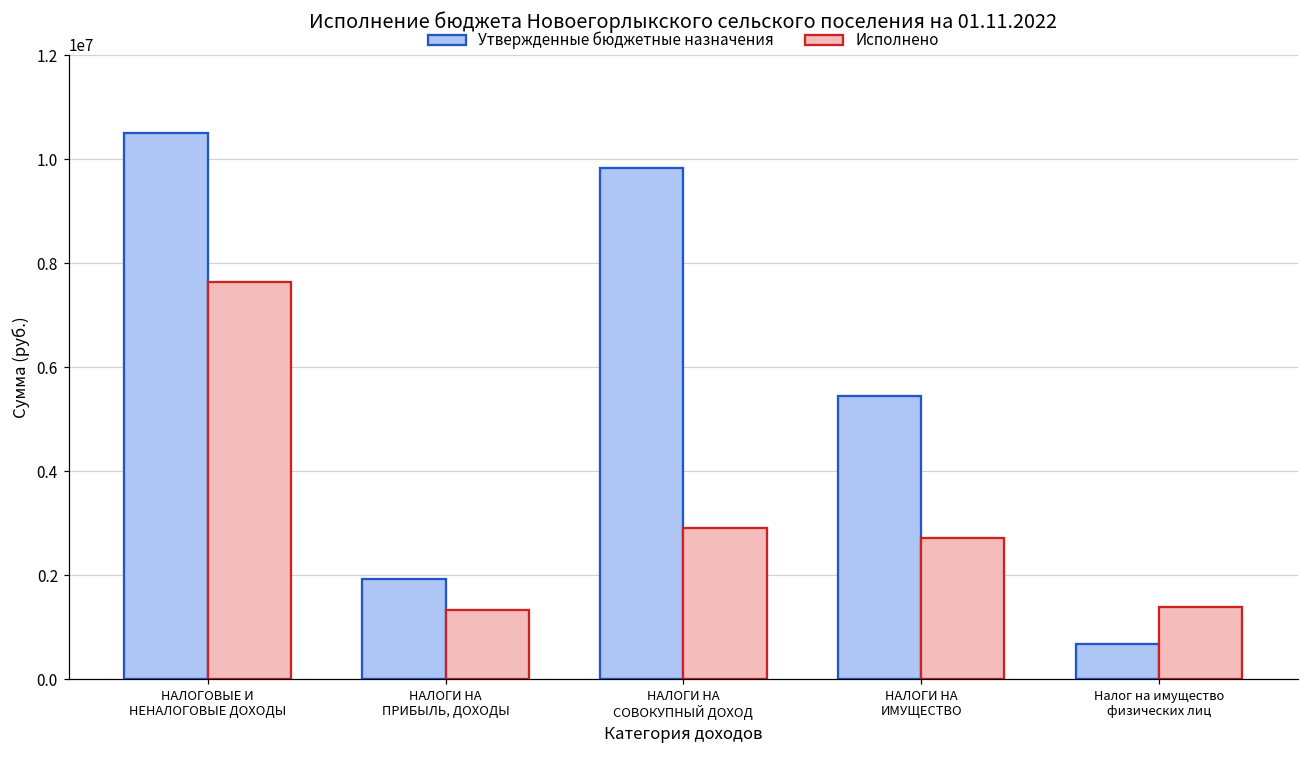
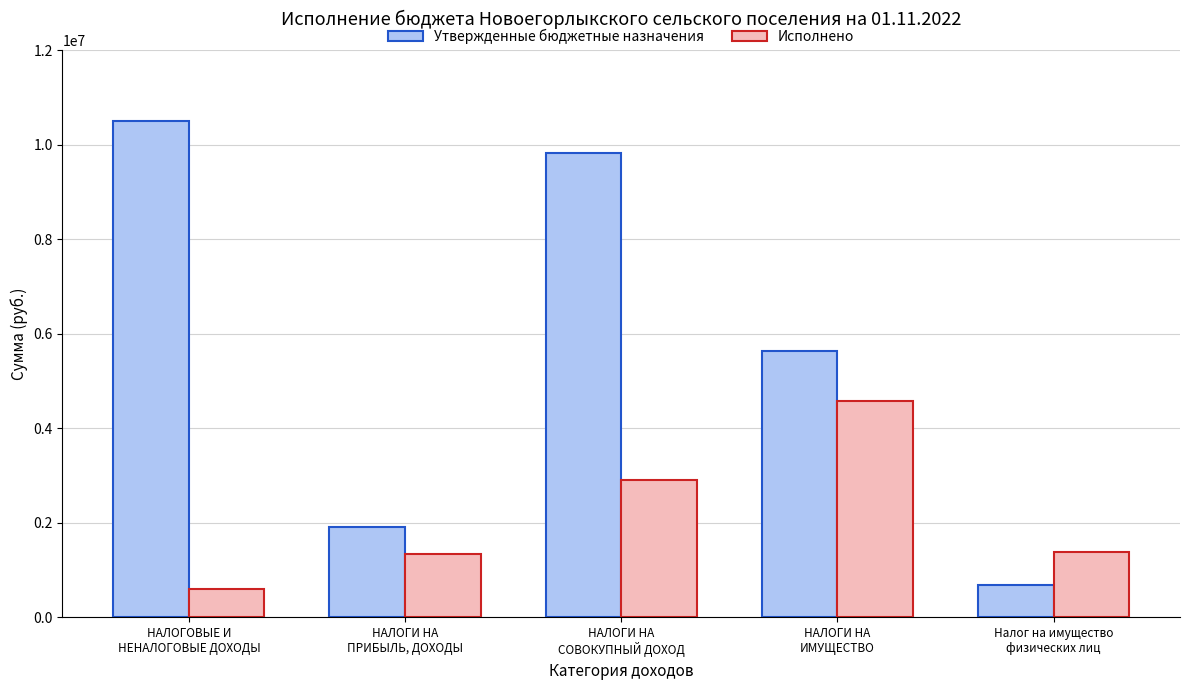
  {
    "Утвержденные бюджетные назначения": {
      "НАЛОГОВЫЕ И НЕНАЛОГОВЫЕ ДОХОДЫ": 10500000,
      "НАЛОГИ НА ПРИБЫЛЬ, ДОХОДЫ": 1900000,
      "НАЛОГИ НА СОВОКУПНЫЙ ДОХОД": 9800000,
-     "НАЛОГИ НА ИМУЩЕСТВО": 5500000,
+     "НАЛОГИ НА ИМУЩЕСТВО": 5600000,
      "Налог на имущество физических лиц": 700000
    },
    "Исполнено": {
-     "НАЛОГОВЫЕ И НЕНАЛОГОВЫЕ ДОХОДЫ": 7600000,
+     "НАЛОГОВЫЕ И НЕНАЛОГОВЫЕ ДОХОДЫ": 600000,
      "НАЛОГИ НА ПРИБЫЛЬ, ДОХОДЫ": 1300000,
      "НАЛОГИ НА СОВОКУПНЫЙ ДОХОД": 2900000,
-     "НАЛОГИ НА ИМУЩЕСТВО": 2700000,
+     "НАЛОГИ НА ИМУЩЕСТВО": 4600000,
      "Налог на имущество физических лиц": 1400000
    }
  }
